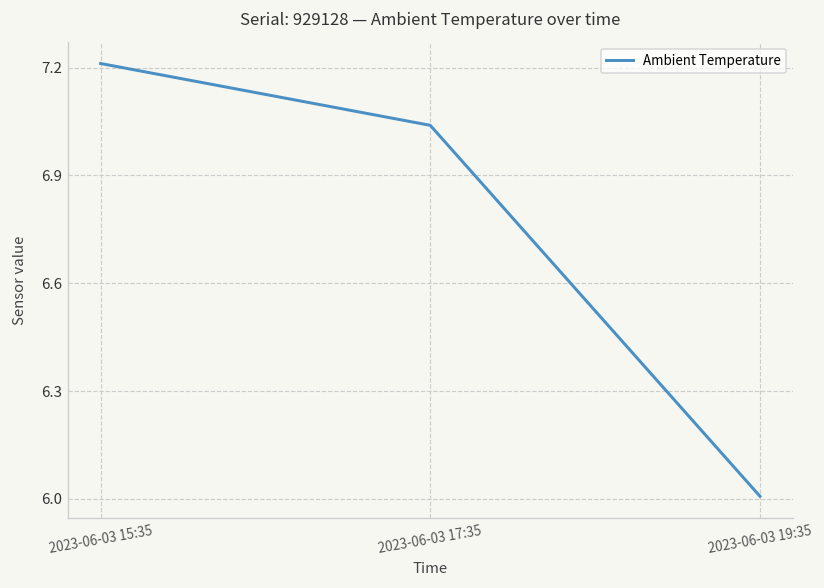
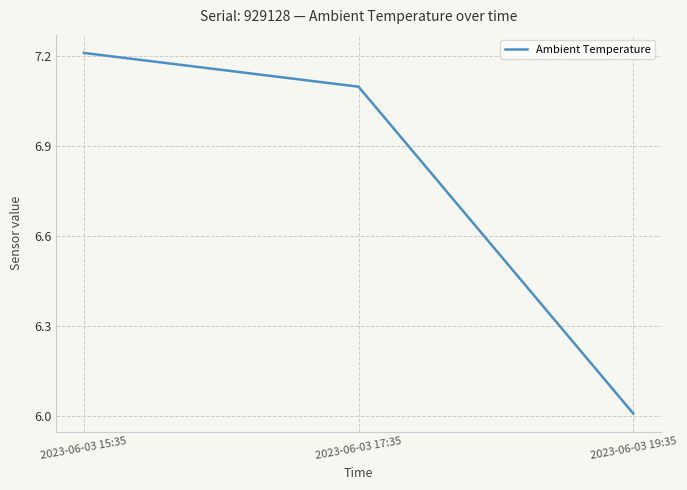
  {
    "2023-06-03 15:35": 7.21,
-   "2023-06-03 17:35": 7.04,
+   "2023-06-03 17:35": 7.10,
    "2023-06-03 19:35": 6.01
  }
